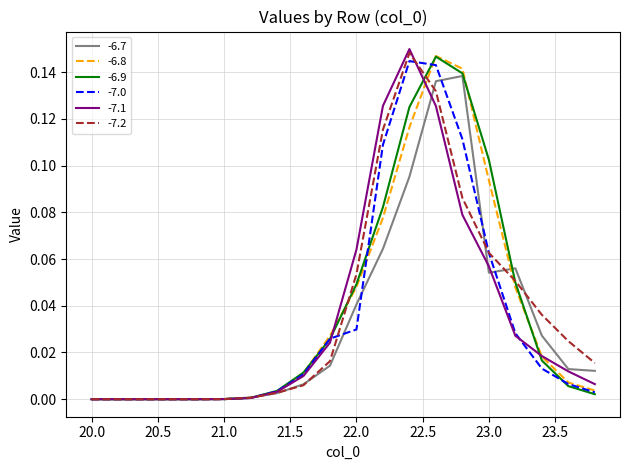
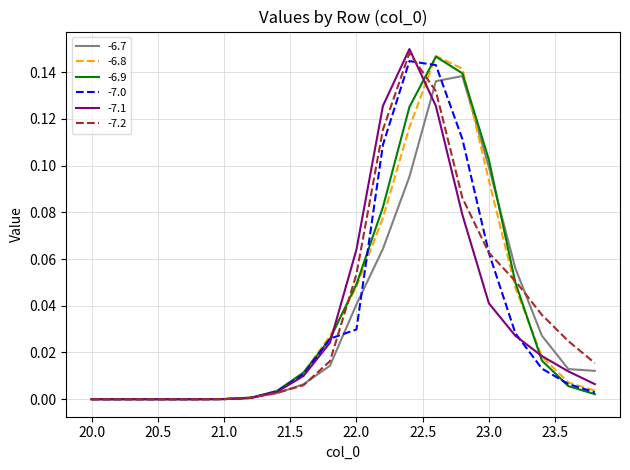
  {
    "-6.7": {
      "22.0": 0.041,
-     "23.0": 0.054
+     "23.0": 0.099
    },
    "-6.8": {
      "22.0": 0.048,
      "23.0": 0.094
    },
    "-6.9": {
      "22.0": 0.049,
      "23.0": 0.103
    },
    "-7.0": {
      "22.0": 0.030
    },
    "-7.1": {
      "22.0": 0.064,
-     "23.0": 0.057
+     "23.0": 0.041
    },
    "-7.2": {
      "22.0": 0.054
    }
  }
